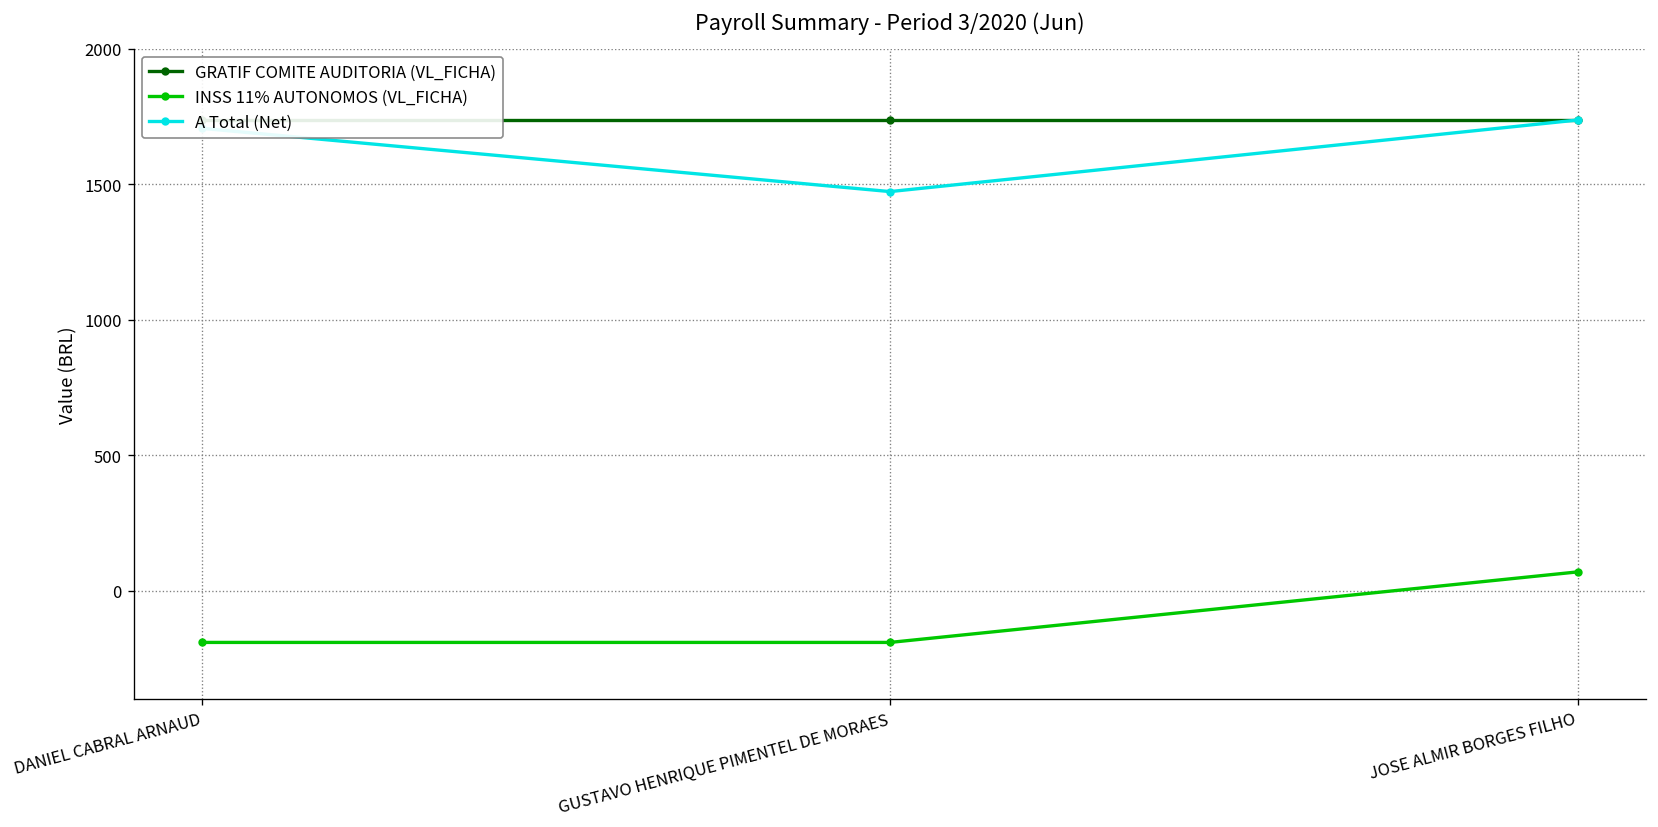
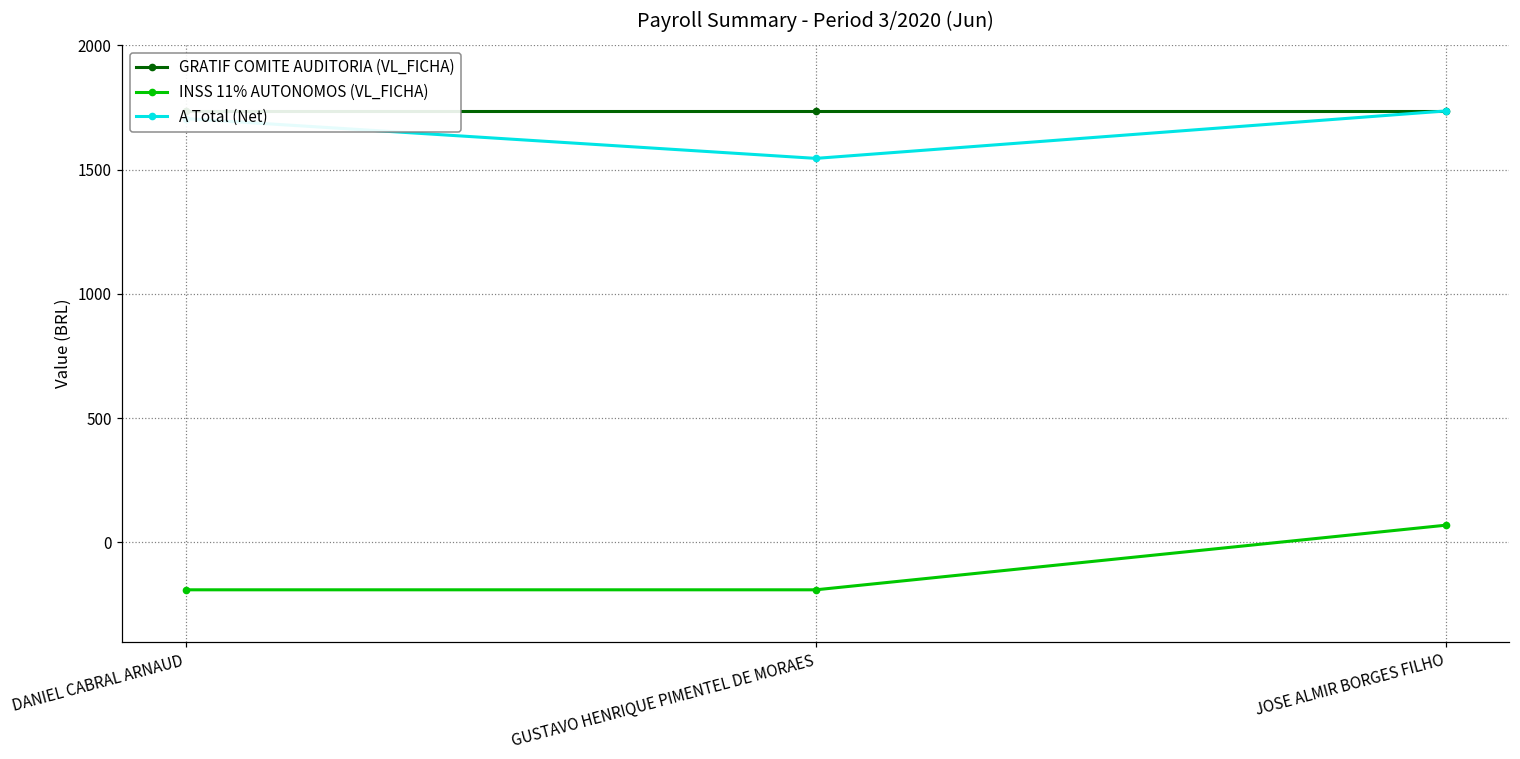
  {
    "GRATIF COMITE AUDITORIA (VL_FICHA)": {
      "GUSTAVO HENRIQUE PIMENTEL DE MORAES": 1740
    },
    "INSS 11% AUTONOMOS (VL_FICHA)": {
      "DANIEL CABRAL ARNAUD": -190,
      "GUSTAVO HENRIQUE PIMENTEL DE MORAES": -190,
      "JOSE ALMIR BORGES FILHO": 70
    },
    "A Total (Net)": {
-     "GUSTAVO HENRIQUE PIMENTEL DE MORAES": 1470
+     "GUSTAVO HENRIQUE PIMENTEL DE MORAES": 1550
    }
  }
